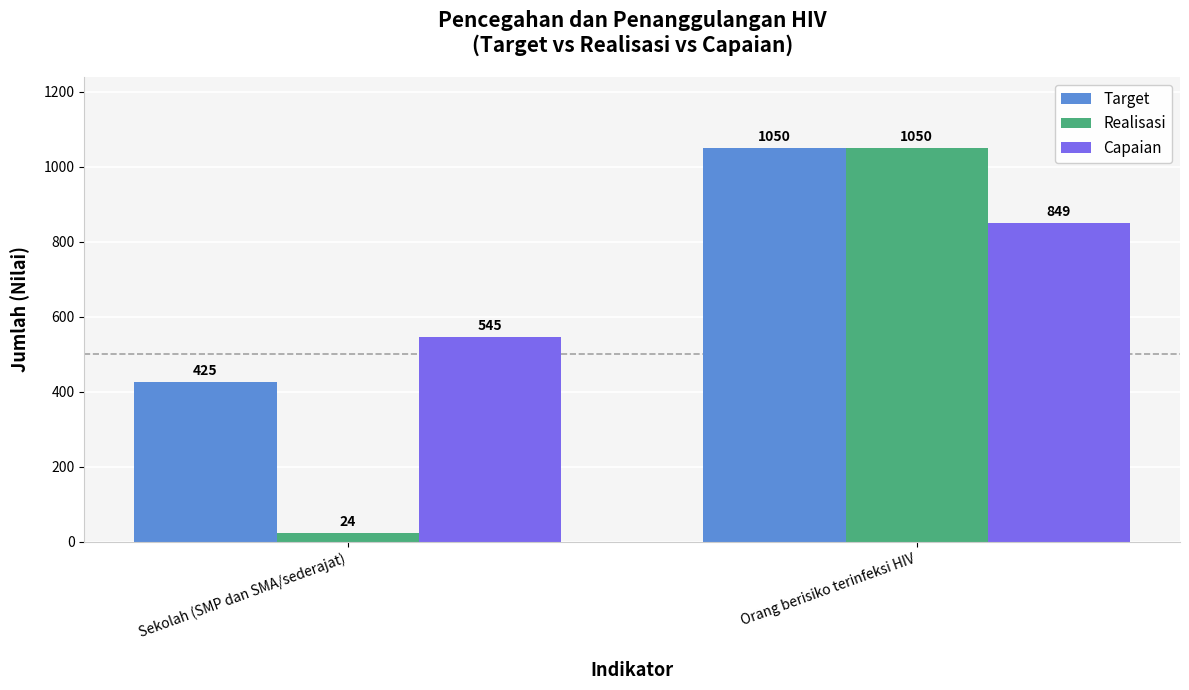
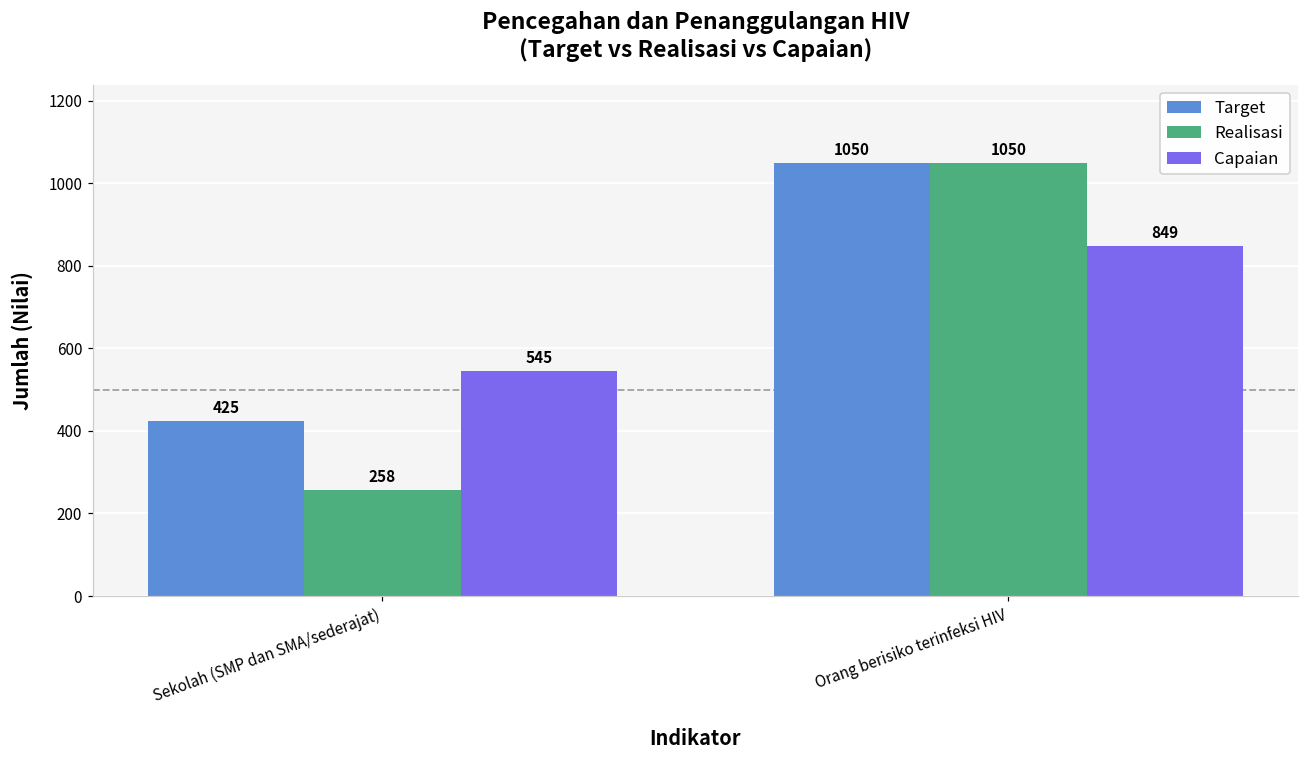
  {
    "Realisasi": {
-     "Sekolah (SMP dan SMA/sederajat)": 24,
+     "Sekolah (SMP dan SMA/sederajat)": 258,
      "Orang berisiko terinfeksi HIV": 1050
    }
  }
